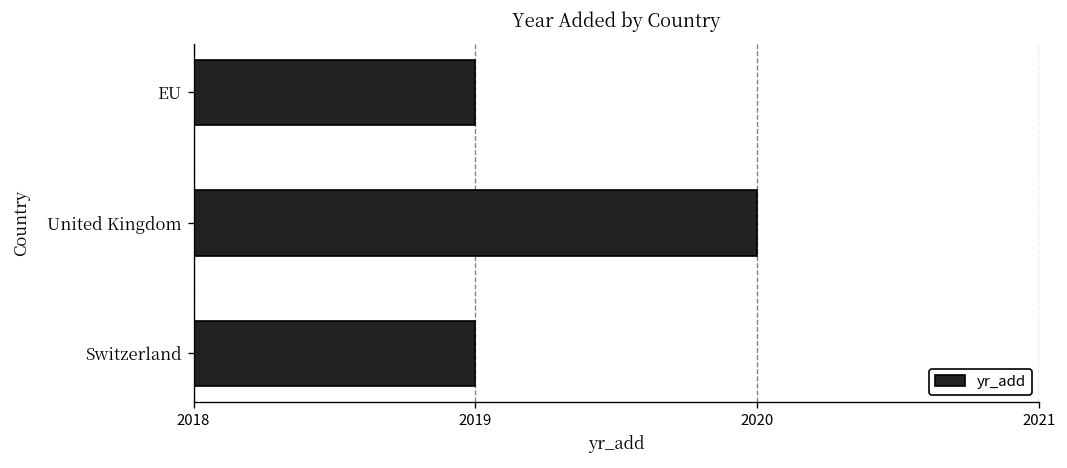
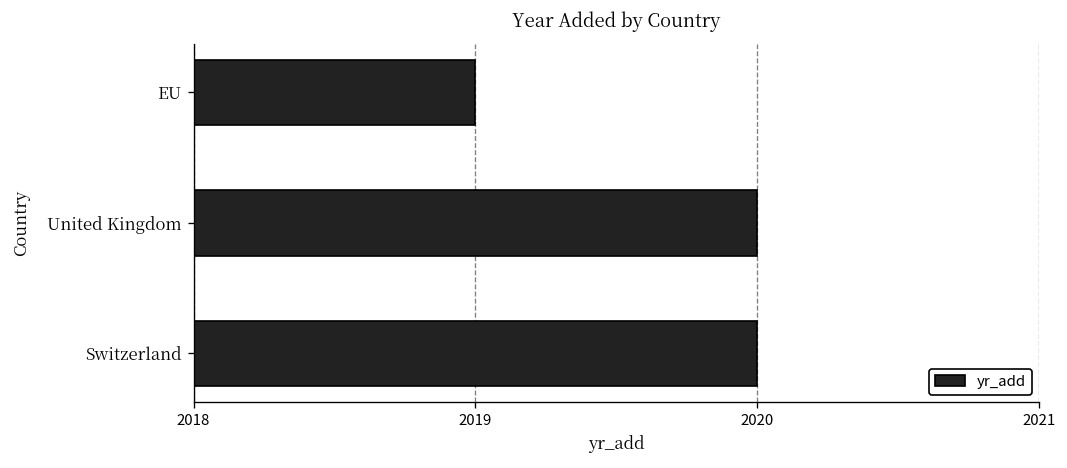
  {
    "EU": 2019,
    "United Kingdom": 2020,
-   "Switzerland": 2019
+   "Switzerland": 2020
  }
